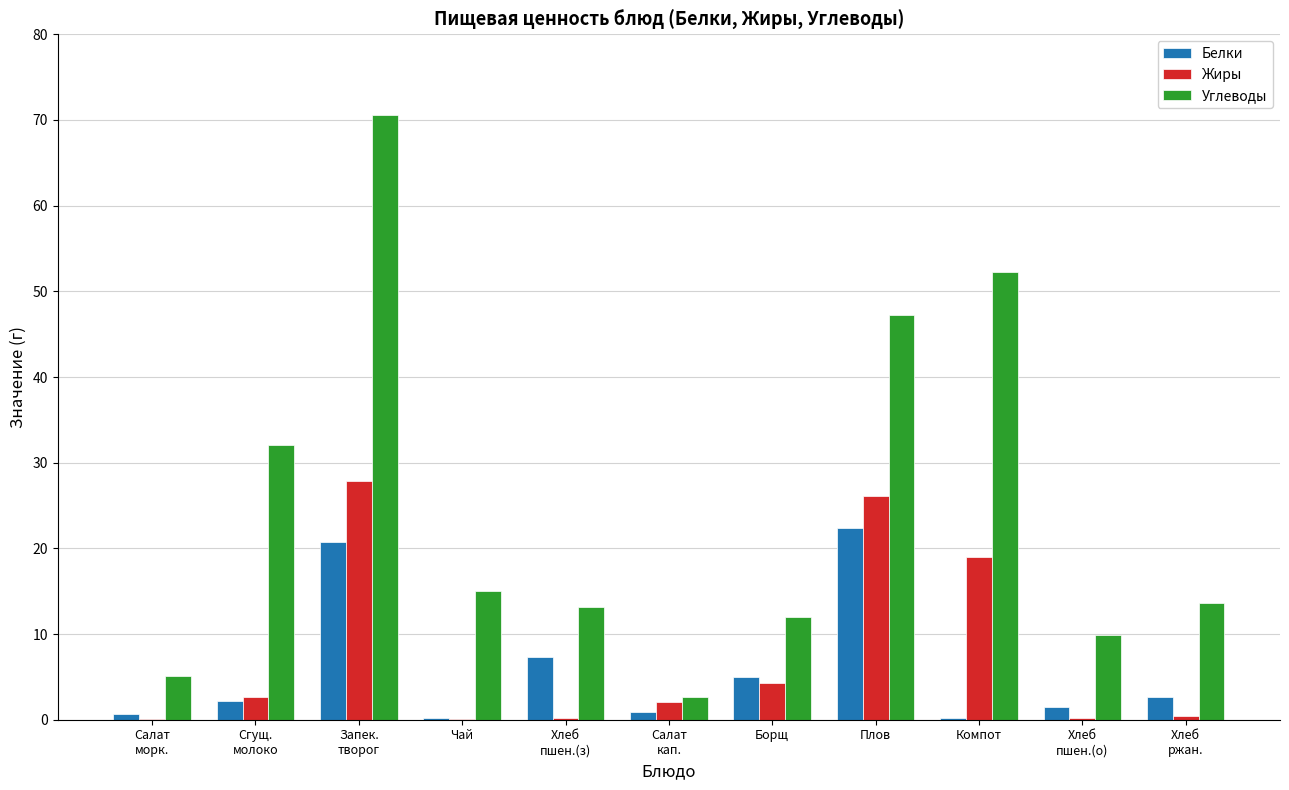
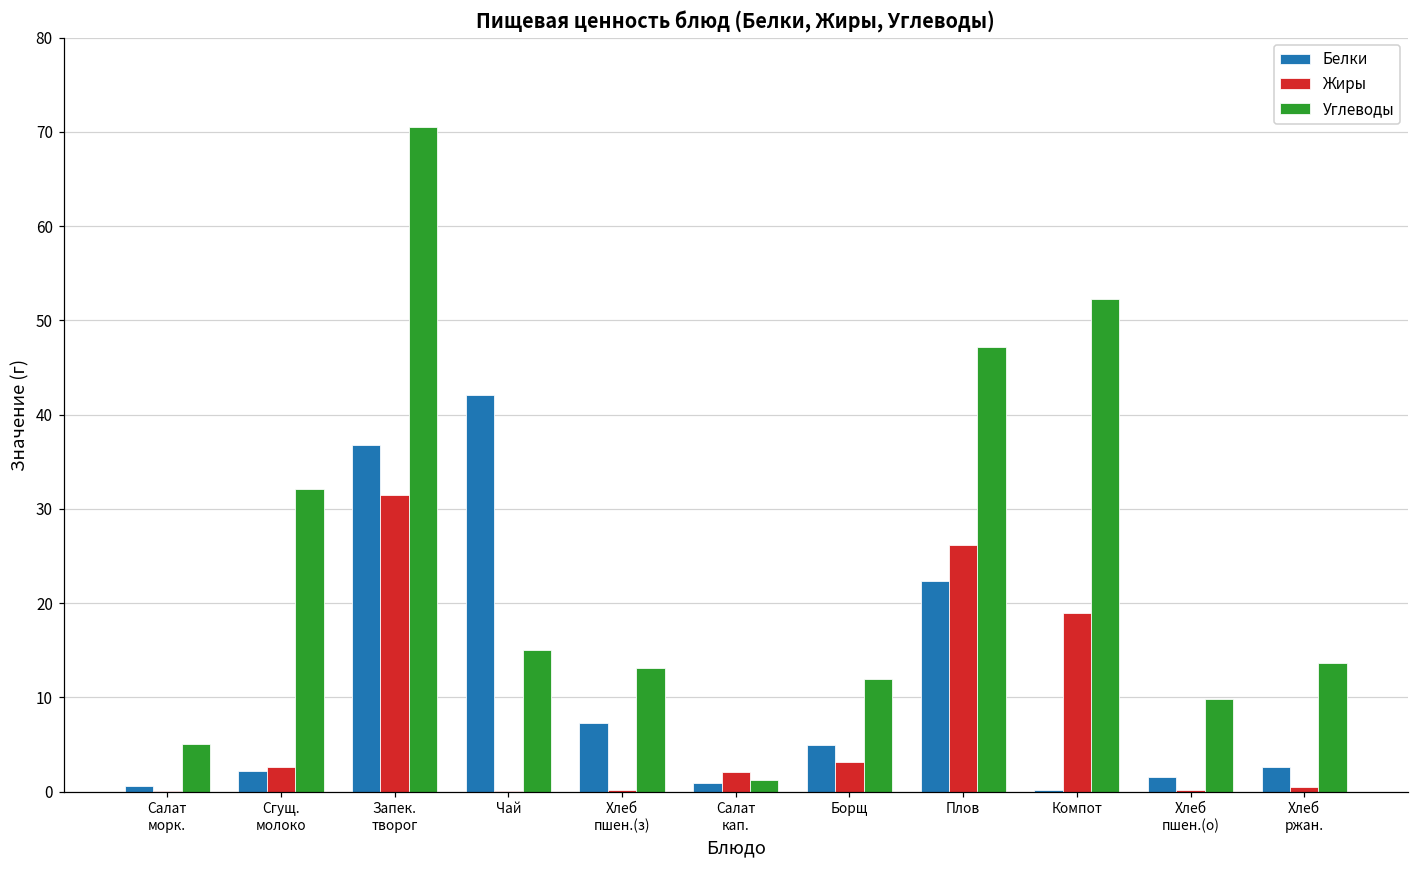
  {
    "Белки": {
      "Салат морк.": 1,
      "Сгущ. молоко": 2,
-     "Запек. творог": 21,
-     "Чай": 0,
+     "Запек. творог": 37,
+     "Чай": 42,
      "Хлеб пшен.(з)": 7,
      "Салат кап.": 1,
      "Борщ": 5,
      "Плов": 22,
      "Хлеб пшен.(о)": 2,
      "Хлеб ржан.": 3
    },
    "Жиры": {
      "Сгущ. молоко": 3,
-     "Запек. творог": 28,
+     "Запек. творог": 31,
      "Салат кап.": 2,
-     "Борщ": 4,
+     "Борщ": 3,
      "Плов": 26,
      "Компот": 19,
      "Хлеб ржан.": 0
    },
    "Углеводы": {
      "Салат морк.": 5,
      "Сгущ. молоко": 32,
      "Запек. творог": 71,
      "Чай": 15,
      "Хлеб пшен.(з)": 13,
-     "Салат кап.": 3,
+     "Салат кап.": 1,
      "Борщ": 12,
      "Плов": 47,
      "Компот": 52,
      "Хлеб пшен.(о)": 10,
      "Хлеб ржан.": 14
    }
  }
